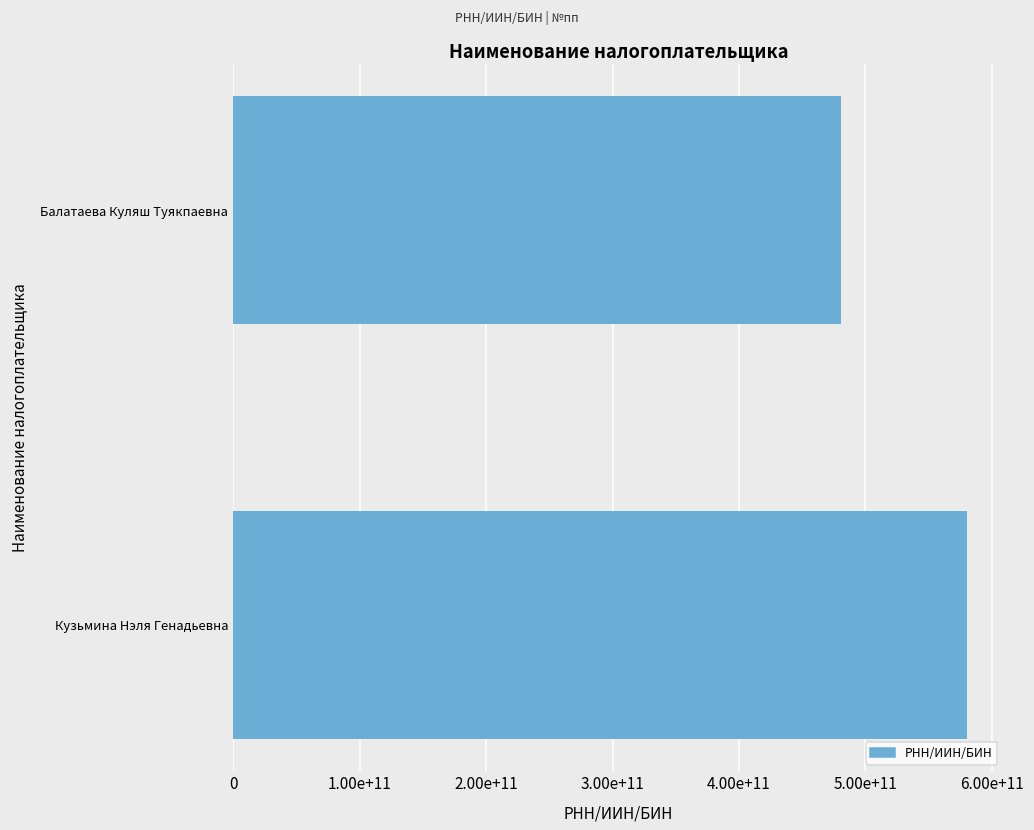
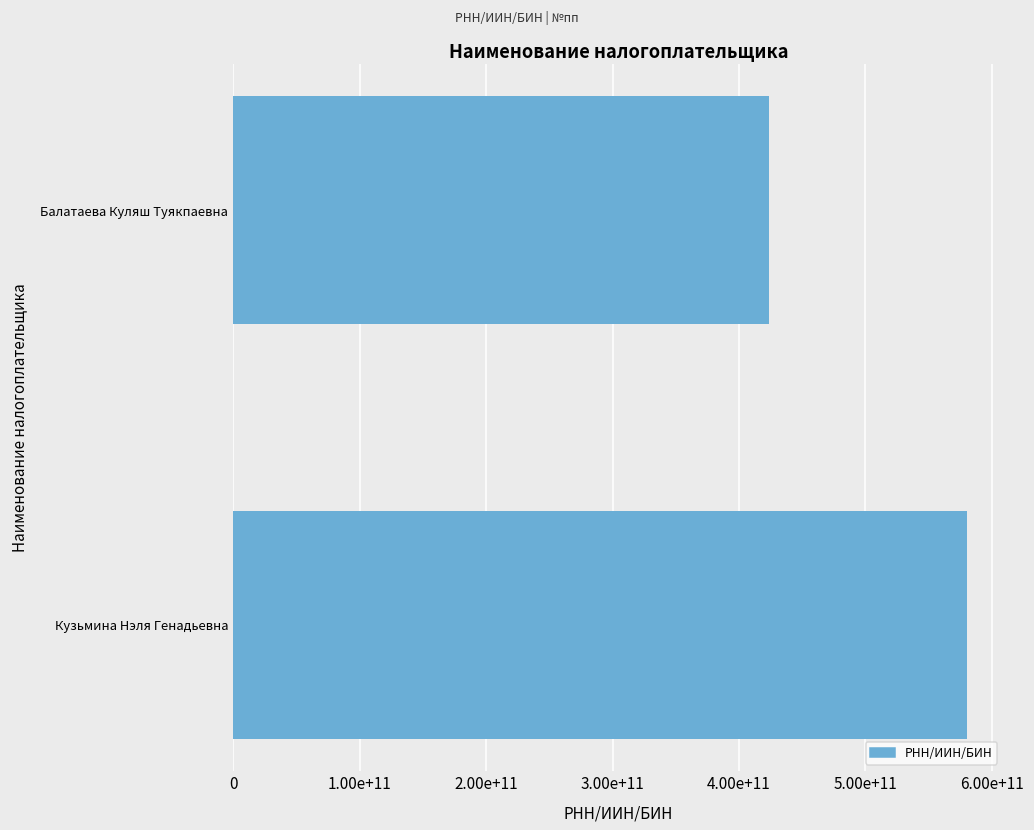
  {
-   "Балатаева Куляш Туякпаевна": 481000000000,
+   "Балатаева Куляш Туякпаевна": 424000000000,
    "Кузьмина Нэля Генадьевна": 580000000000
  }
